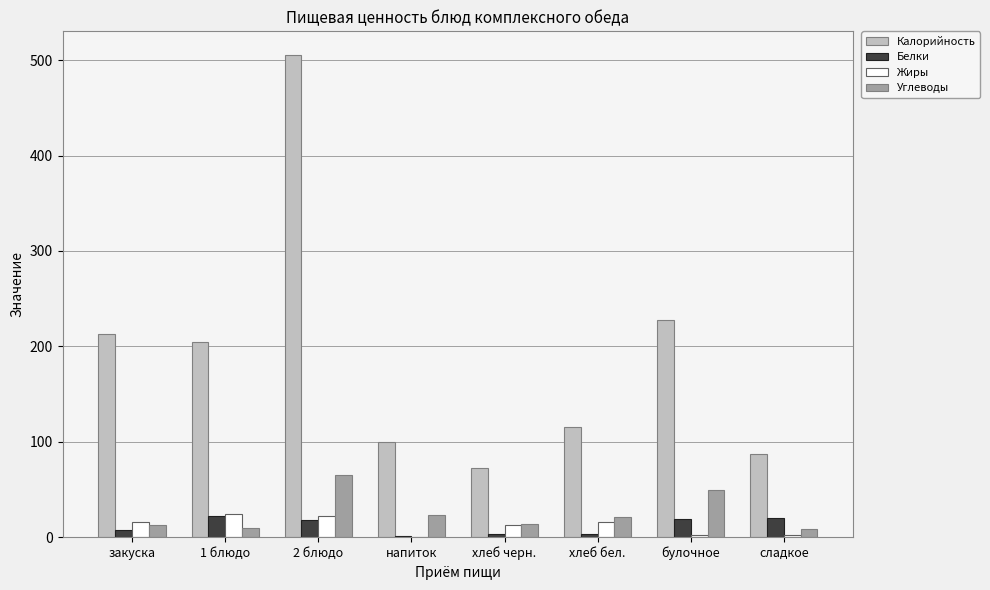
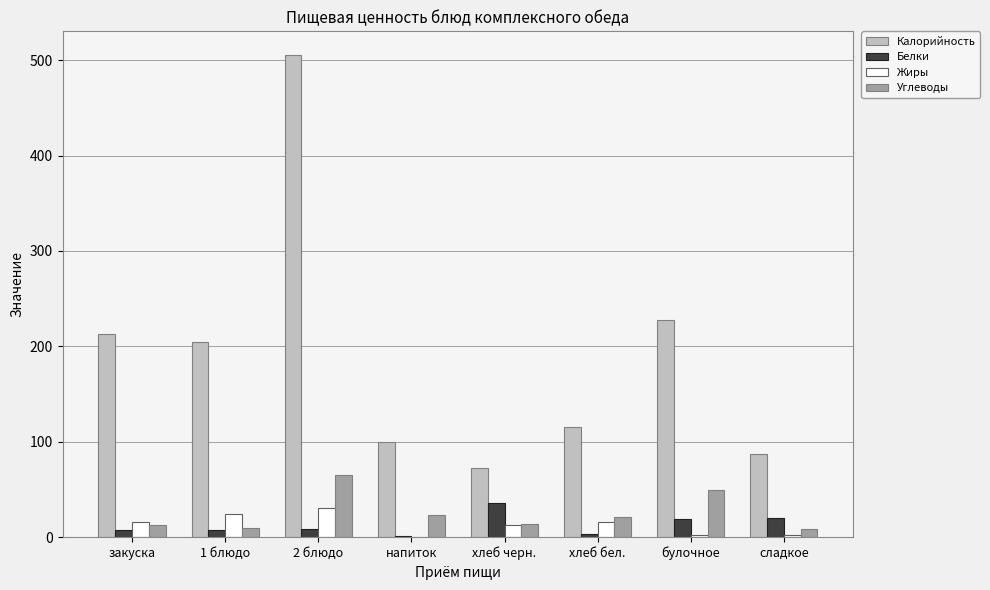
  {
    "Белки": {
      "закуска": 10,
-     "1 блюдо": 20,
-     "2 блюдо": 20,
-     "хлеб черн.": 0,
+     "1 блюдо": 10,
+     "2 блюдо": 10,
+     "хлеб черн.": 40,
      "хлеб бел.": 0,
      "булочное": 20,
      "сладкое": 20
    },
    "Жиры": {
      "закуска": 20,
      "1 блюдо": 20,
-     "2 блюдо": 20,
+     "2 блюдо": 30,
      "хлеб черн.": 10,
      "хлеб бел.": 20
    }
  }
